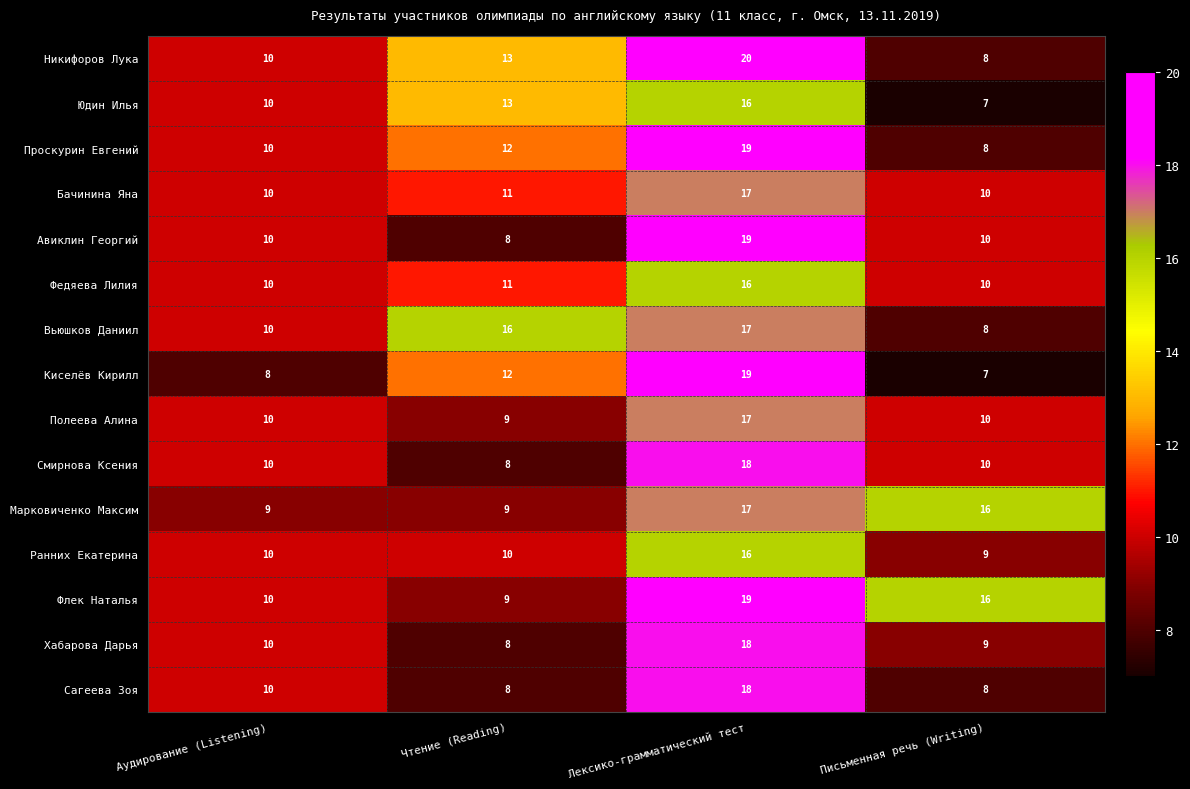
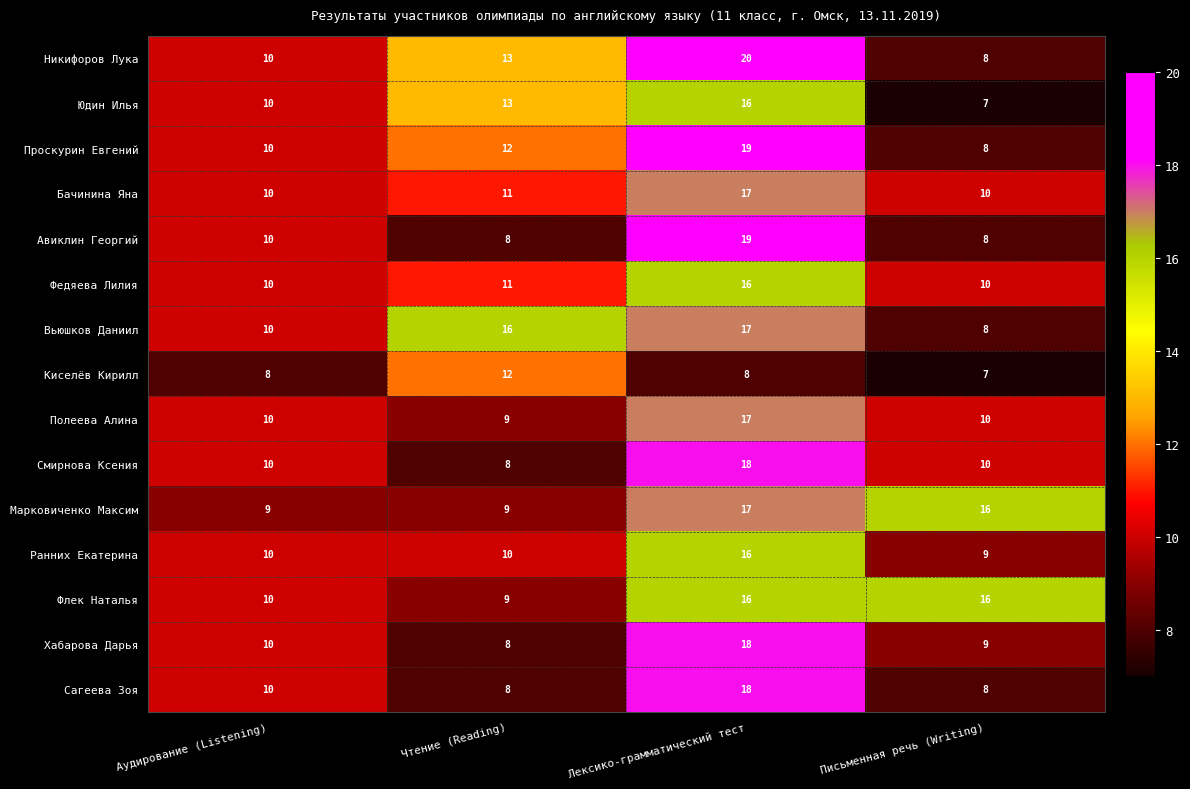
  {
    "Никифоров Лука": {
      "Аудирование (Listening)": 10,
      "Чтение (Reading)": 13,
      "Лексико-грамматический тест": 20,
      "Письменная речь (Writing)": 8
    },
    "Юдин Илья": {
      "Аудирование (Listening)": 10,
      "Чтение (Reading)": 13,
      "Лексико-грамматический тест": 16,
      "Письменная речь (Writing)": 7
    },
    "Проскурин Евгений": {
      "Аудирование (Listening)": 10,
      "Чтение (Reading)": 12,
      "Лексико-грамматический тест": 19,
      "Письменная речь (Writing)": 8
    },
    "Бачинина Яна": {
      "Аудирование (Listening)": 10,
      "Чтение (Reading)": 11,
      "Лексико-грамматический тест": 17,
      "Письменная речь (Writing)": 10
    },
    "Авиклин Георгий": {
      "Аудирование (Listening)": 10,
      "Чтение (Reading)": 8,
      "Лексико-грамматический тест": 19,
-     "Письменная речь (Writing)": 10
+     "Письменная речь (Writing)": 8
    },
    "Федяева Лилия": {
      "Аудирование (Listening)": 10,
      "Чтение (Reading)": 11,
      "Лексико-грамматический тест": 16,
      "Письменная речь (Writing)": 10
    },
    "Вьюшков Даниил": {
      "Аудирование (Listening)": 10,
      "Чтение (Reading)": 16,
      "Лексико-грамматический тест": 17,
      "Письменная речь (Writing)": 8
    },
    "Киселёв Кирилл": {
      "Аудирование (Listening)": 8,
      "Чтение (Reading)": 12,
-     "Лексико-грамматический тест": 19,
+     "Лексико-грамматический тест": 8,
      "Письменная речь (Writing)": 7
    },
    "Полеева Алина": {
      "Аудирование (Listening)": 10,
      "Чтение (Reading)": 9,
      "Лексико-грамматический тест": 17,
      "Письменная речь (Writing)": 10
    },
    "Смирнова Ксения": {
      "Аудирование (Listening)": 10,
      "Чтение (Reading)": 8,
      "Лексико-грамматический тест": 18,
      "Письменная речь (Writing)": 10
    },
    "Марковиченко Максим": {
      "Аудирование (Listening)": 9,
      "Чтение (Reading)": 9,
      "Лексико-грамматический тест": 17,
      "Письменная речь (Writing)": 16
    },
    "Ранних Екатерина": {
      "Аудирование (Listening)": 10,
      "Чтение (Reading)": 10,
      "Лексико-грамматический тест": 16,
      "Письменная речь (Writing)": 9
    },
    "Флек Наталья": {
      "Аудирование (Listening)": 10,
      "Чтение (Reading)": 9,
-     "Лексико-грамматический тест": 19,
+     "Лексико-грамматический тест": 16,
      "Письменная речь (Writing)": 16
    },
    "Хабарова Дарья": {
      "Аудирование (Listening)": 10,
      "Чтение (Reading)": 8,
      "Лексико-грамматический тест": 18,
      "Письменная речь (Writing)": 9
    },
    "Сагеева Зоя": {
      "Аудирование (Listening)": 10,
      "Чтение (Reading)": 8,
      "Лексико-грамматический тест": 18,
      "Письменная речь (Writing)": 8
    }
  }
